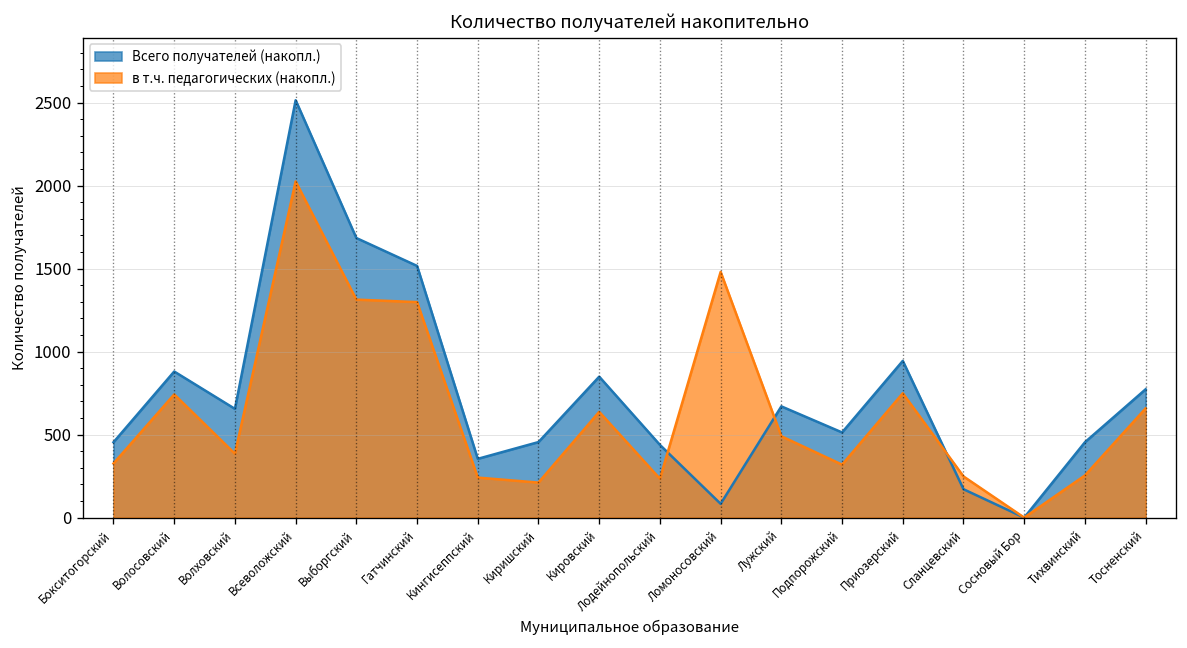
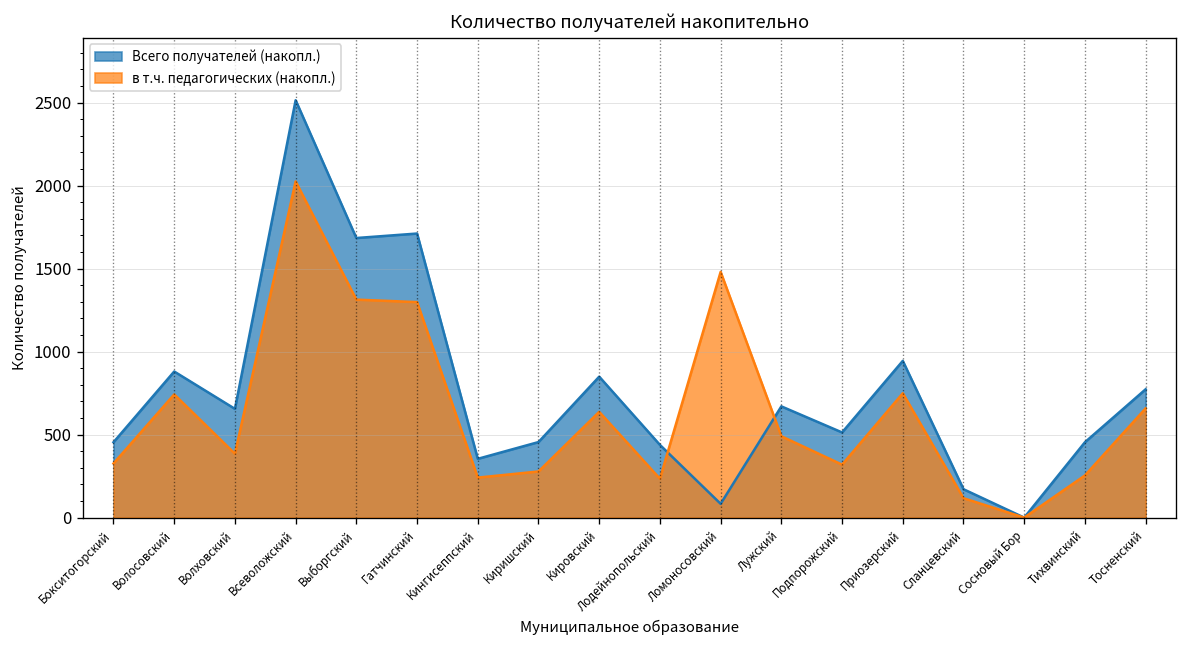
  {
    "Всего получателей (накопл.)": {
      "Бокситогорский": 450,
      "Волосовский": 880,
      "Волховский": 660,
      "Всеволожский": 2510,
      "Выборгский": 1680,
-     "Гатчинский": 1520,
+     "Гатчинский": 1710,
      "Кингисеппский": 350,
      "Киришский": 460,
      "Кировский": 850,
      "Лодейнопольский": 440,
      "Ломоносовский": 80,
      "Лужский": 670,
      "Подпорожский": 510,
      "Приозерский": 940,
      "Сланцевский": 170,
      "Тихвинский": 450,
      "Тосненский": 770
    },
    "в т.ч. педагогических (накопл.)": {
      "Бокситогорский": 330,
      "Волосовский": 740,
      "Волховский": 390,
      "Всеволожский": 2030,
      "Выборгский": 1310,
      "Гатчинский": 1300,
      "Кингисеппский": 240,
-     "Киришский": 210,
+     "Киришский": 280,
      "Кировский": 640,
      "Лодейнопольский": 230,
      "Ломоносовский": 1480,
      "Лужский": 490,
      "Подпорожский": 320,
      "Приозерский": 750,
-     "Сланцевский": 250,
+     "Сланцевский": 120,
      "Тихвинский": 250,
      "Тосненский": 660
    }
  }
